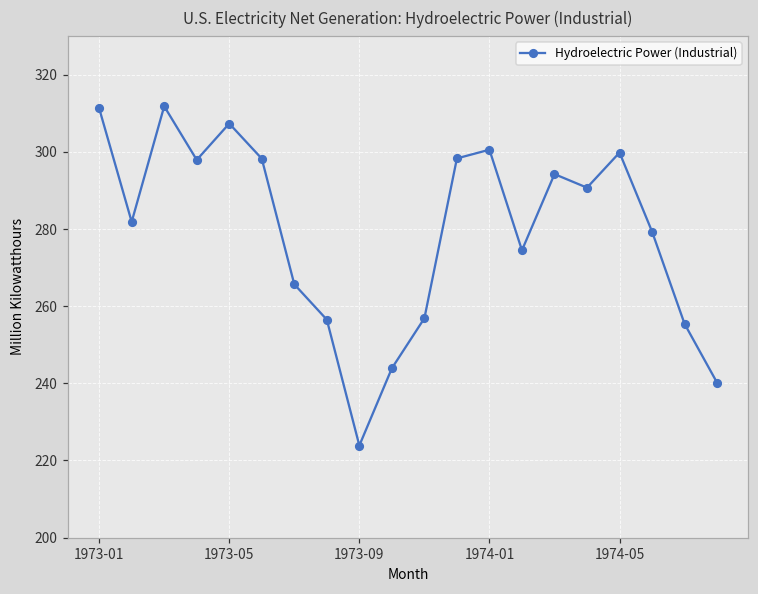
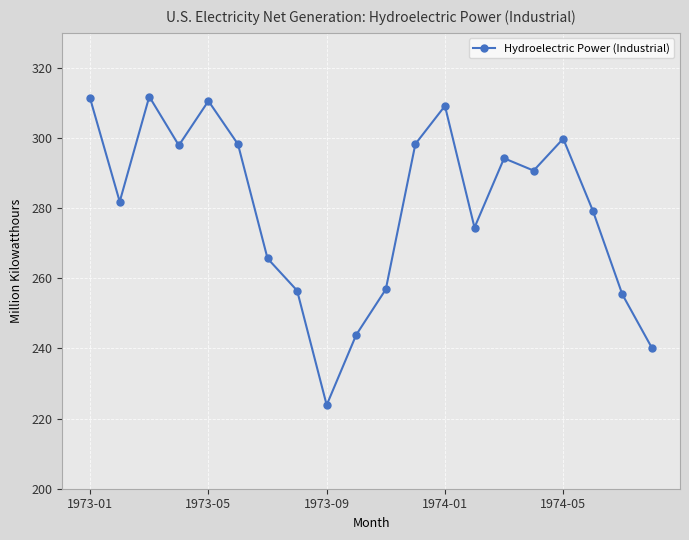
  {
    "1973-01": 311,
-   "1973-05": 307,
+   "1973-05": 311,
    "1973-09": 224,
-   "1974-01": 301,
+   "1974-01": 309,
    "1974-05": 300
  }
